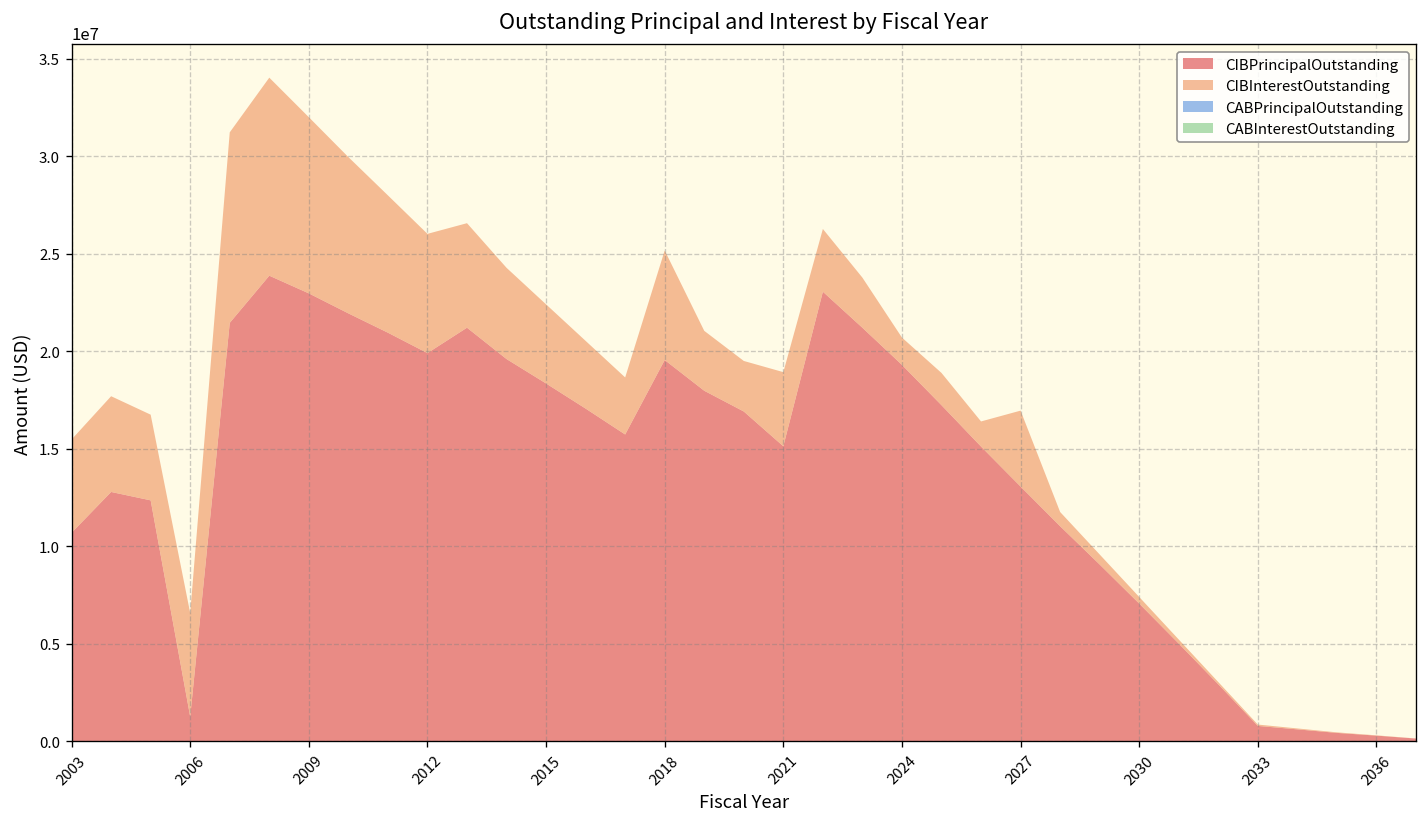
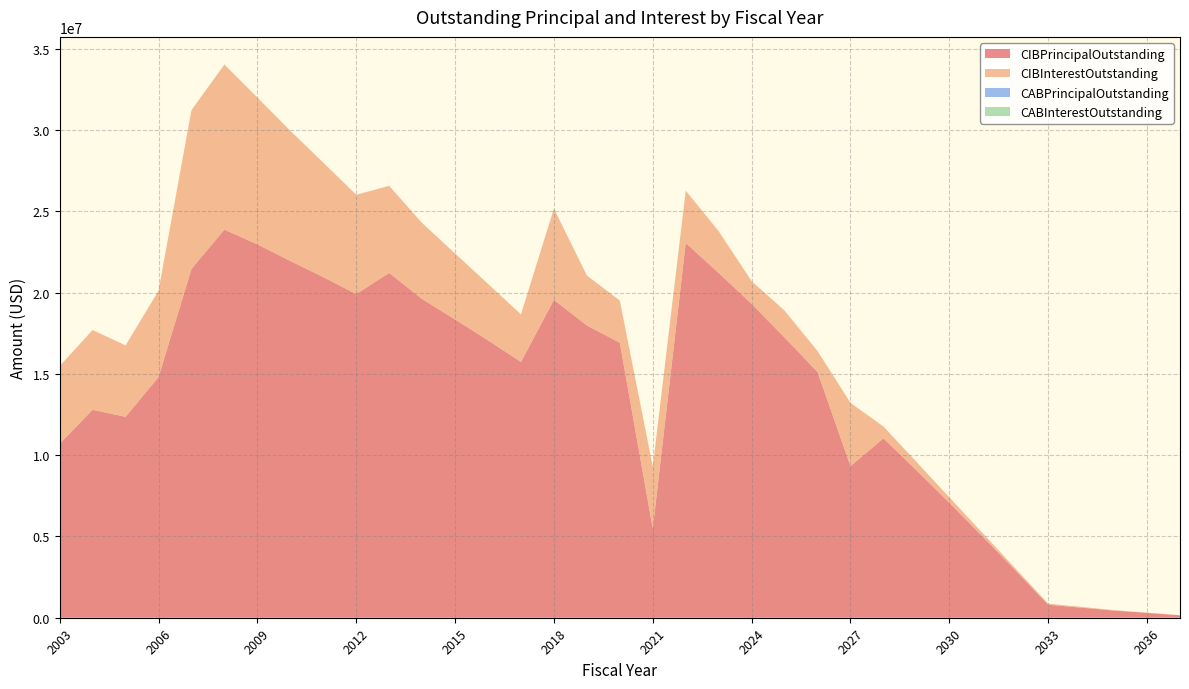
  {
    "CIBPrincipalOutstanding": {
      "2003": 10700000,
-     "2006": 1300000,
+     "2006": 14800000,
      "2009": 23000000,
      "2012": 19900000,
      "2015": 18400000,
      "2018": 19600000,
-     "2021": 15100000,
+     "2021": 5500000,
      "2024": 19300000,
-     "2027": 13100000,
+     "2027": 9300000,
      "2030": 7100000
    }
  }
